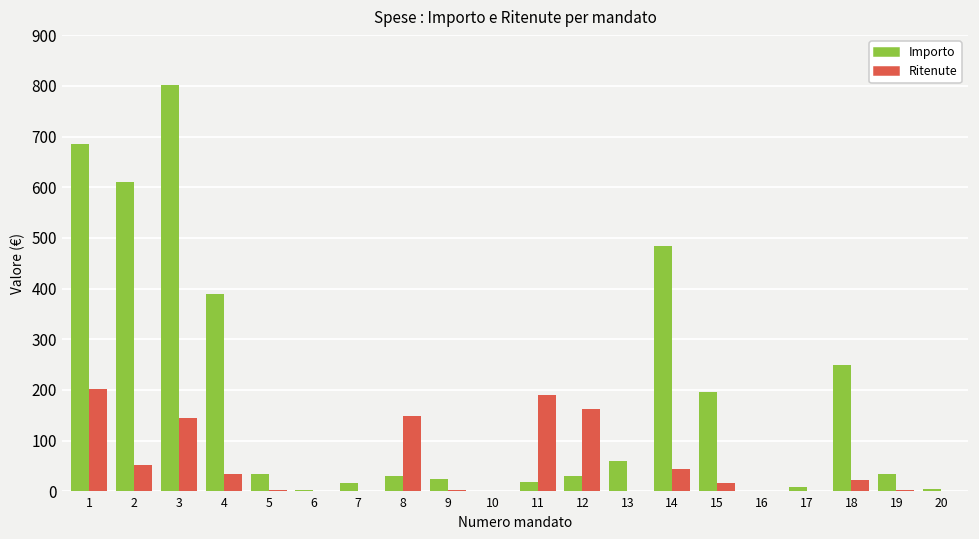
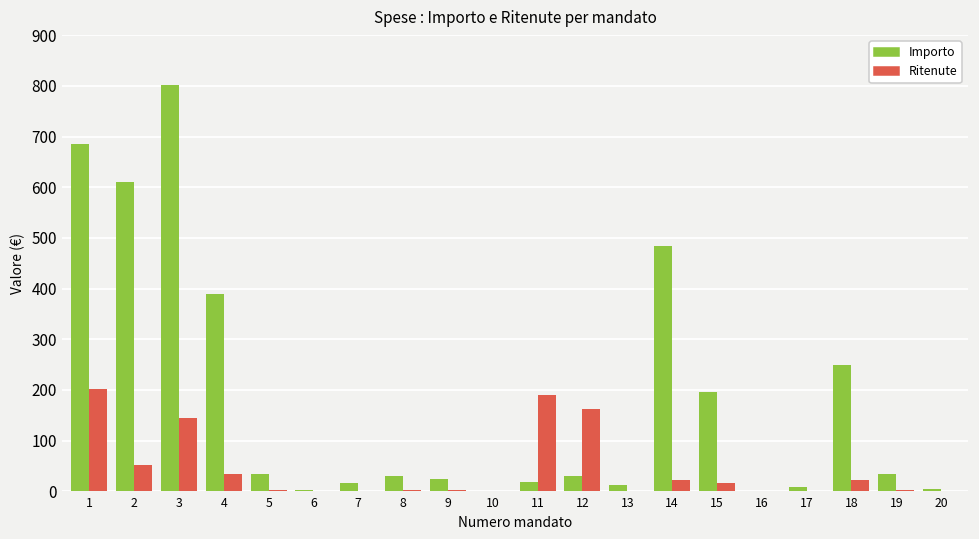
  {
    "Importo": {
      "1": 690,
      "2": 610,
      "3": 800,
      "4": 390,
      "5": 40,
      "7": 20,
      "8": 30,
      "9": 30,
      "10": 0,
      "11": 20,
      "12": 30,
-     "13": 60,
+     "13": 10,
      "14": 480,
      "15": 200,
      "17": 10,
      "18": 250,
      "19": 40
    },
    "Ritenute": {
      "1": 200,
      "2": 50,
      "3": 140,
      "4": 40,
      "6": 0,
-     "8": 150,
+     "8": 0,
      "10": 0,
      "11": 190,
      "12": 160,
-     "14": 40,
+     "14": 20,
      "15": 20,
      "16": 0,
      "17": 0,
      "18": 20,
      "20": 0
    }
  }
